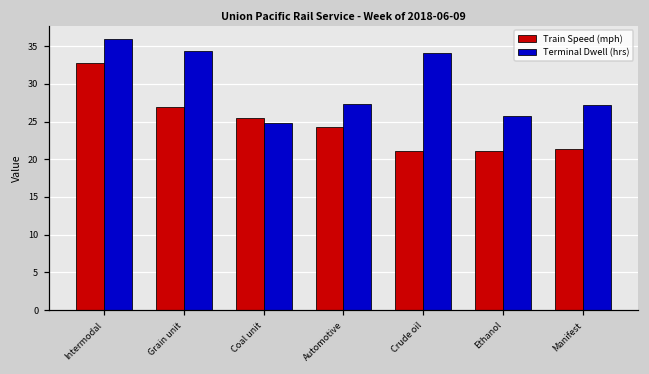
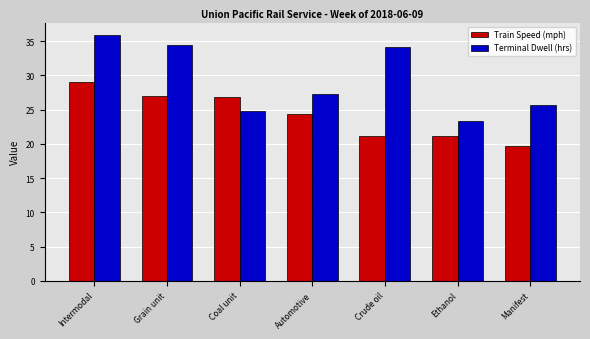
  {
    "Train Speed (mph)": {
-     "Intermodal": 33,
+     "Intermodal": 29,
      "Grain unit": 27,
-     "Coal unit": 26,
+     "Coal unit": 27,
      "Automotive": 24,
      "Crude oil": 21,
      "Ethanol": 21,
-     "Manifest": 21
+     "Manifest": 20
    },
    "Terminal Dwell (hrs)": {
      "Intermodal": 36,
      "Grain unit": 34,
      "Coal unit": 25,
      "Automotive": 27,
      "Crude oil": 34,
-     "Ethanol": 26,
-     "Manifest": 27
+     "Ethanol": 23,
+     "Manifest": 26
    }
  }
